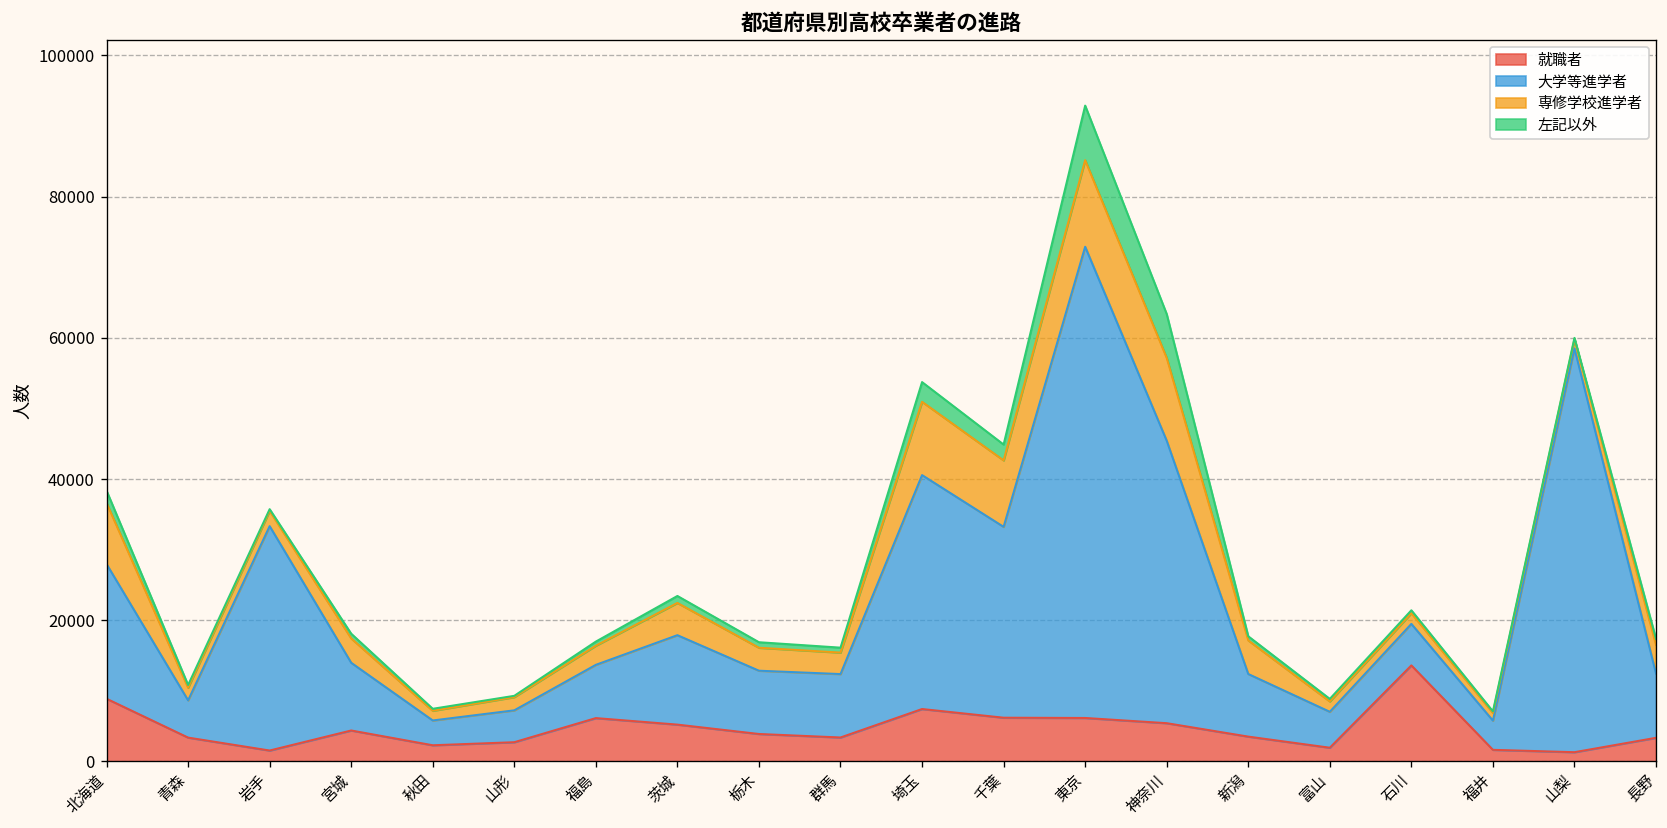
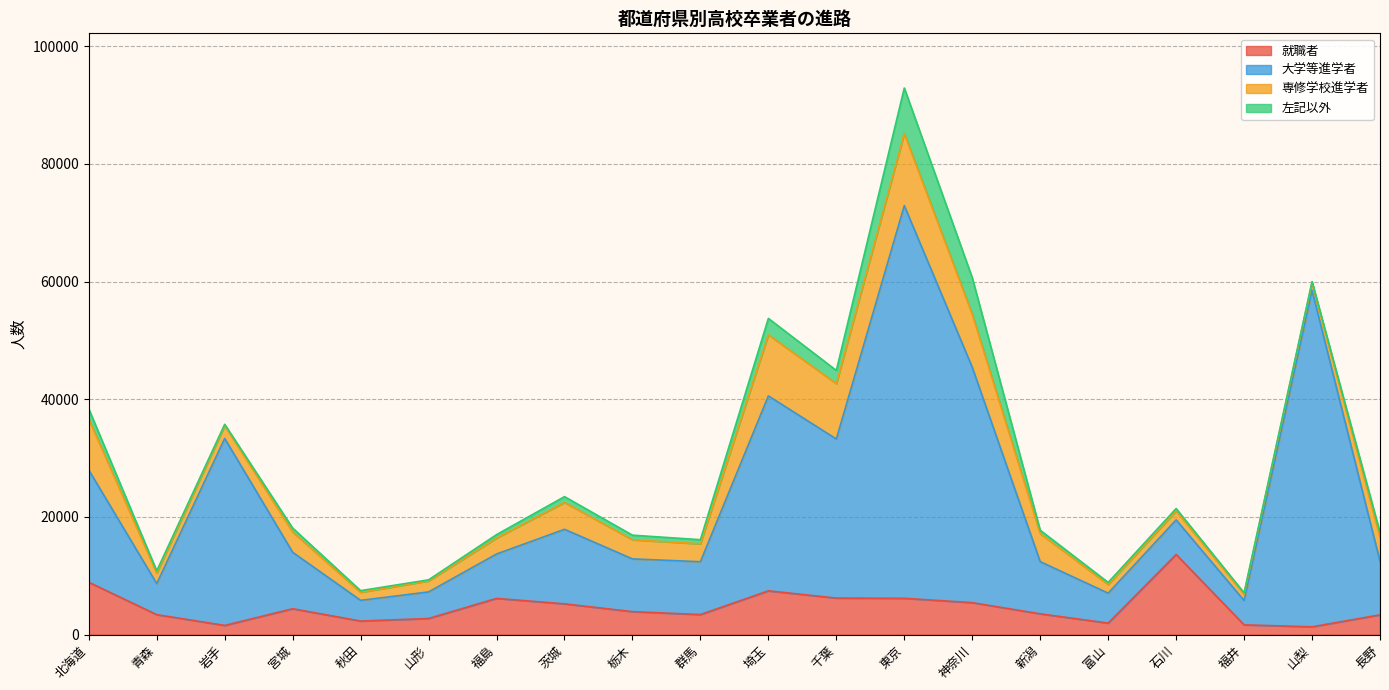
  {
    "就職者": {
      "北海道": 9000,
      "青森": 3000,
      "岩手": 2000,
      "宮城": 4000,
      "秋田": 2000,
      "山形": 3000,
      "福島": 6000,
      "茨城": 5000,
      "栃木": 4000,
      "群馬": 3000,
      "埼玉": 7000,
      "千葉": 6000,
      "東京": 6000,
      "神奈川": 5000,
      "新潟": 4000,
      "富山": 2000,
      "石川": 14000,
      "福井": 2000,
      "山梨": 1000,
      "長野": 3000
    },
    "大学等進学者": {
      "北海道": 19000,
      "青森": 5000,
      "岩手": 32000,
      "宮城": 10000,
      "秋田": 4000,
      "山形": 5000,
      "福島": 8000,
      "茨城": 13000,
      "栃木": 9000,
      "群馬": 9000,
      "埼玉": 33000,
      "千葉": 27000,
      "東京": 67000,
      "神奈川": 40000,
      "新潟": 9000,
      "富山": 5000,
      "石川": 6000,
      "福井": 4000,
      "山梨": 57000,
      "長野": 9000
    },
    "専修学校進学者": {
      "北海道": 9000,
      "宮城": 3000,
      "福島": 3000,
      "茨城": 5000,
      "栃木": 3000,
      "群馬": 3000,
      "埼玉": 10000,
      "千葉": 9000,
      "東京": 12000,
-     "神奈川": 12000,
+     "神奈川": 9000,
      "新潟": 5000,
      "長野": 4000
    },
    "左記以外": {
      "北海道": 2000,
      "宮城": 1000,
      "福島": 1000,
      "茨城": 1000,
      "栃木": 1000,
      "群馬": 1000,
      "埼玉": 3000,
      "千葉": 2000,
      "東京": 8000,
      "神奈川": 6000,
      "新潟": 1000,
      "長野": 1000
    }
  }
